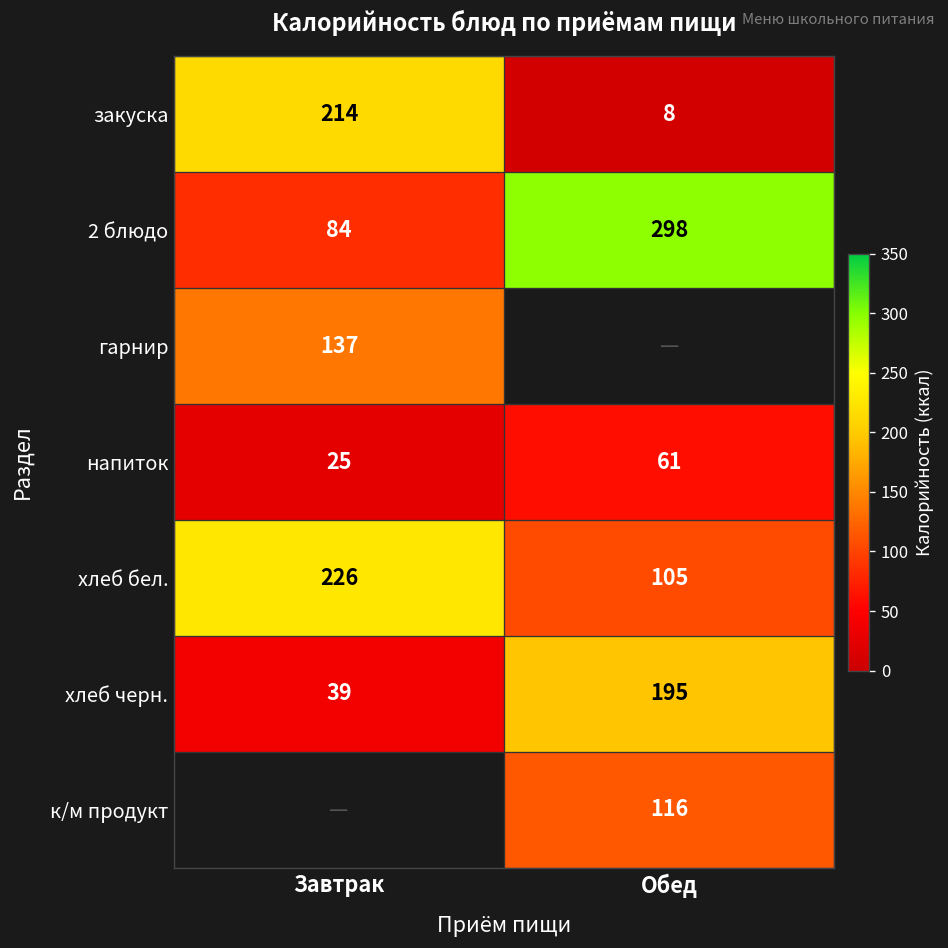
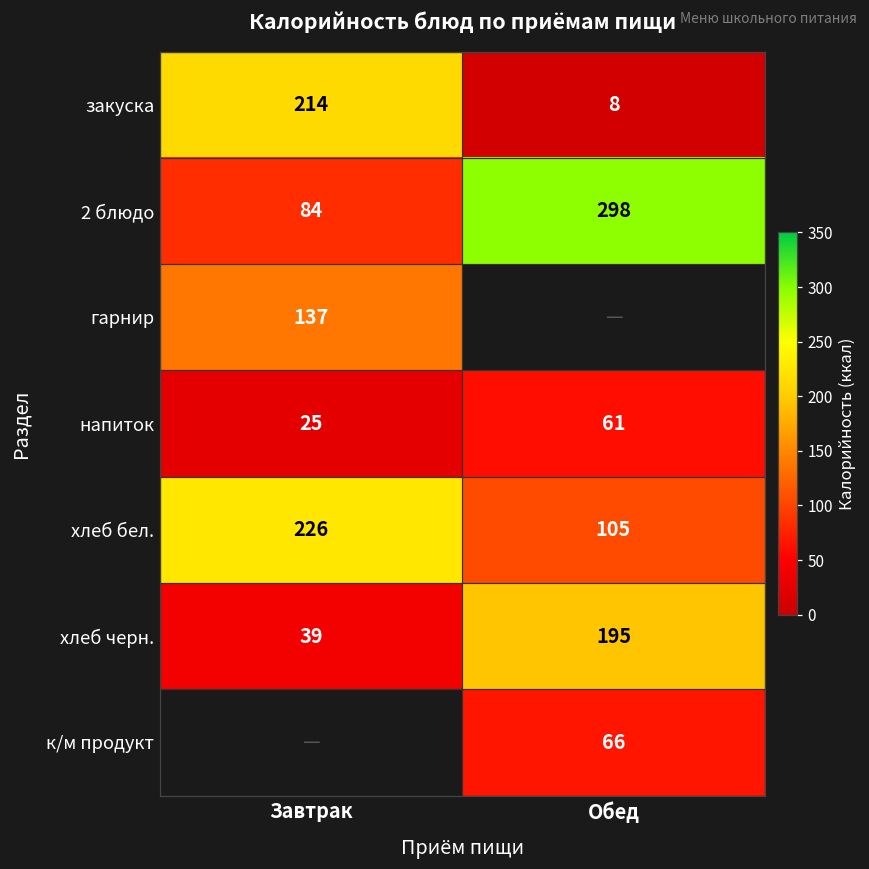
  {
    "закуска": {
      "Завтрак": 214,
      "Обед": 8
    },
    "2 блюдо": {
      "Завтрак": 84,
      "Обед": 298
    },
    "гарнир": {
      "Завтрак": 137
    },
    "напиток": {
      "Завтрак": 25,
      "Обед": 61
    },
    "хлеб бел.": {
      "Завтрак": 226,
      "Обед": 105
    },
    "хлеб черн.": {
      "Завтрак": 39,
      "Обед": 195
    },
    "к/м продукт": {
-     "Обед": 116
+     "Обед": 66
    }
  }
